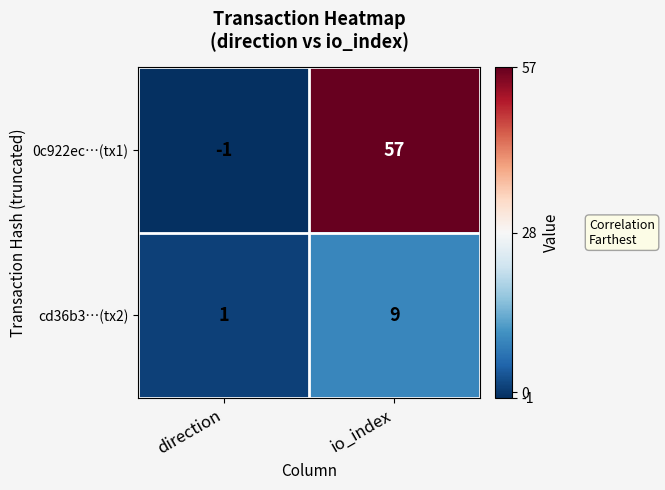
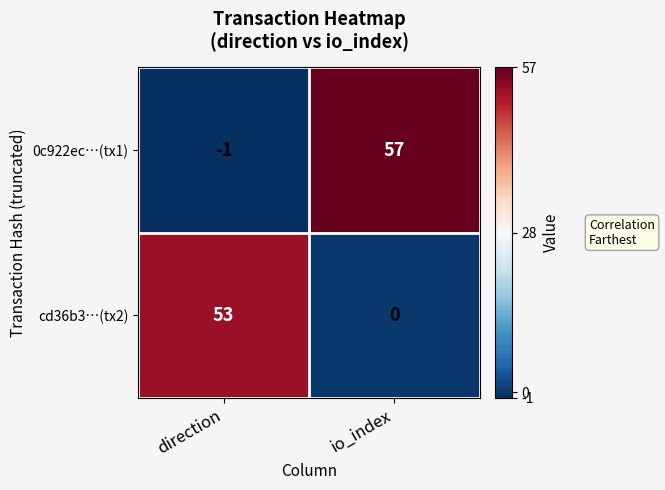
  {
    "0c922ec…(tx1)": {
      "direction": -1,
      "io_index": 57
    },
    "cd36b3…(tx2)": {
-     "direction": 1,
-     "io_index": 9
+     "direction": 53,
+     "io_index": 0
    }
  }
